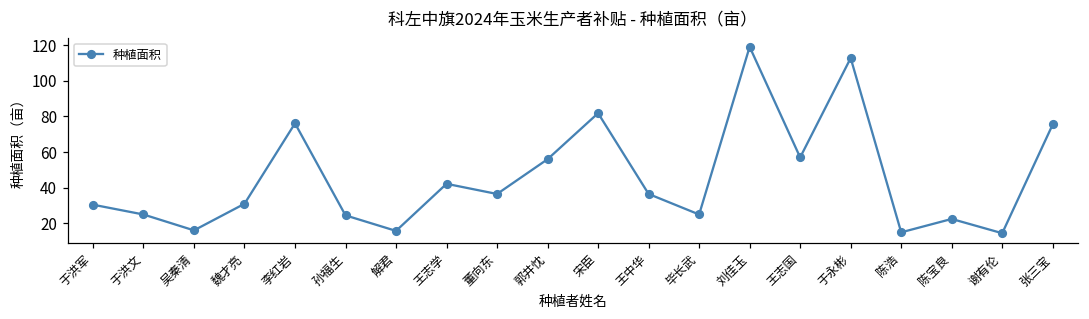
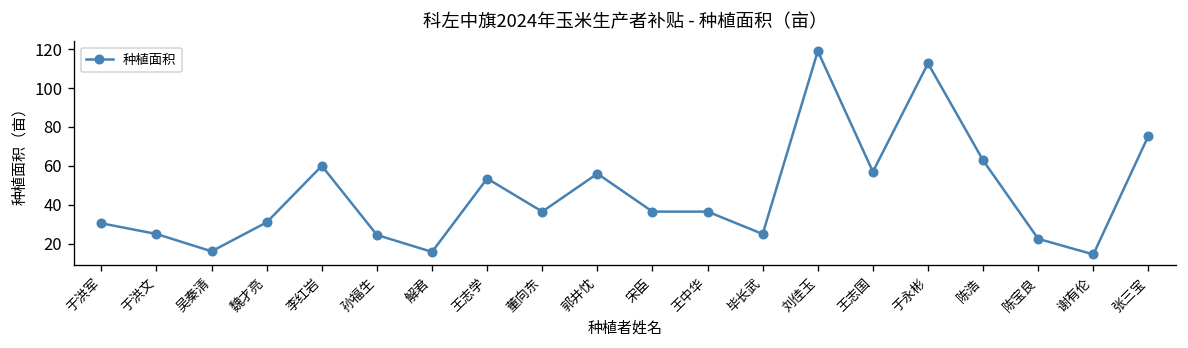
  {
    "于洪军": 31,
    "于洪文": 25,
    "吴秦清": 16,
    "魏才亮": 31,
-   "李红岩": 76,
+   "李红岩": 60,
    "孙福生": 25,
    "解君": 16,
-   "王志学": 42,
+   "王志学": 54,
    "董向东": 37,
    "郭井忱": 56,
-   "宋臣": 82,
+   "宋臣": 37,
    "王中华": 37,
    "毕长武": 25,
    "刘佳玉": 119,
    "王志国": 57,
    "于永彬": 113,
-   "陈浩": 15,
+   "陈浩": 63,
    "陈宝良": 23,
    "谢有伦": 15,
    "张三宝": 76
  }
